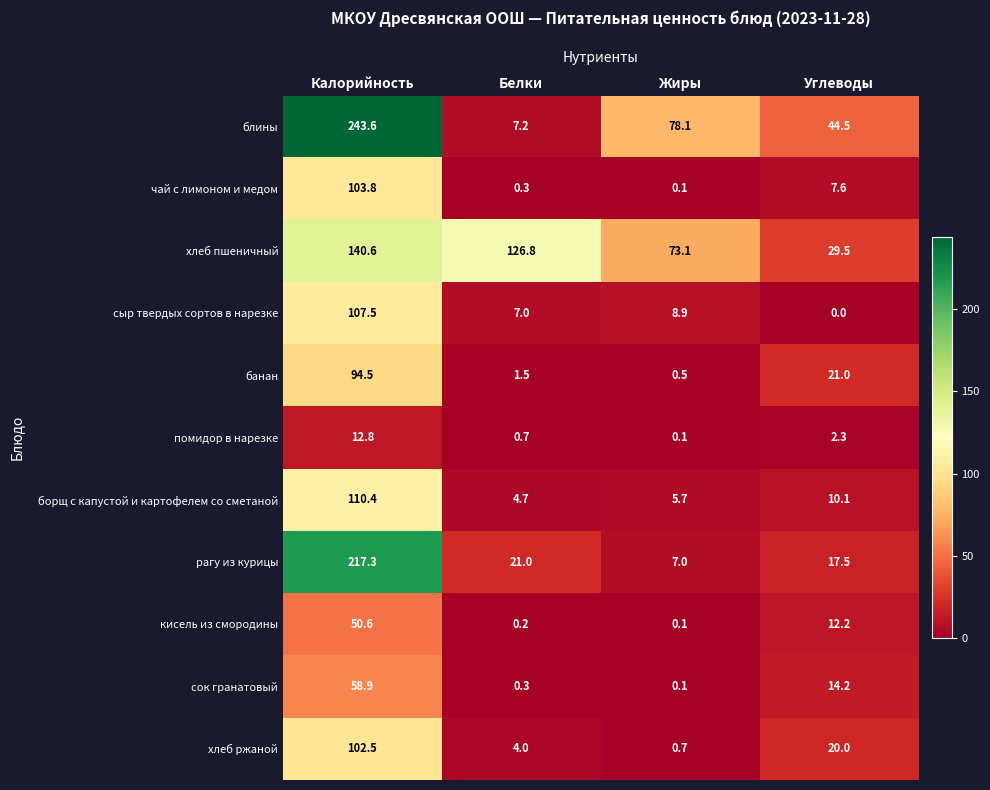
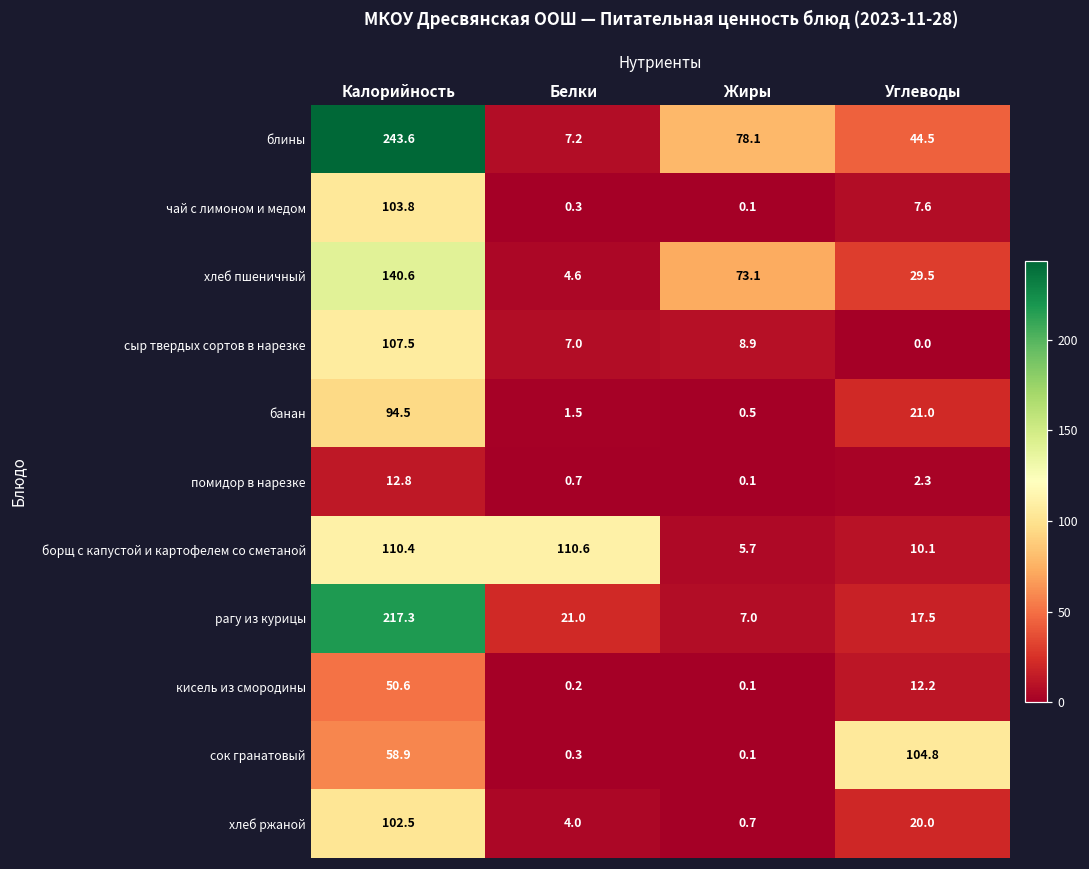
  {
    "блины": {
      "Калорийность": 243.6,
      "Белки": 7.2,
      "Жиры": 78.1,
      "Углеводы": 44.5
    },
    "чай с лимоном и медом": {
      "Калорийность": 103.8,
      "Белки": 0.3,
      "Жиры": 0.1,
      "Углеводы": 7.6
    },
    "хлеб пшеничный": {
      "Калорийность": 140.6,
-     "Белки": 126.8,
+     "Белки": 4.6,
      "Жиры": 73.1,
      "Углеводы": 29.5
    },
    "сыр твердых сортов в нарезке": {
      "Калорийность": 107.5,
      "Белки": 7.0,
      "Жиры": 8.9,
      "Углеводы": 0.0
    },
    "банан": {
      "Калорийность": 94.5,
      "Белки": 1.5,
      "Жиры": 0.5,
      "Углеводы": 21.0
    },
    "помидор в нарезке": {
      "Калорийность": 12.8,
      "Белки": 0.7,
      "Жиры": 0.1,
      "Углеводы": 2.3
    },
    "борщ с капустой и картофелем со сметаной": {
      "Калорийность": 110.4,
-     "Белки": 4.7,
+     "Белки": 110.6,
      "Жиры": 5.7,
      "Углеводы": 10.1
    },
    "рагу из курицы": {
      "Калорийность": 217.3,
      "Белки": 21.0,
      "Жиры": 7.0,
      "Углеводы": 17.5
    },
    "кисель из смородины": {
      "Калорийность": 50.6,
      "Белки": 0.2,
      "Жиры": 0.1,
      "Углеводы": 12.2
    },
    "сок гранатовый": {
      "Калорийность": 58.9,
      "Белки": 0.3,
      "Жиры": 0.1,
-     "Углеводы": 14.2
+     "Углеводы": 104.8
    },
    "хлеб ржаной": {
      "Калорийность": 102.5,
      "Белки": 4.0,
      "Жиры": 0.7,
      "Углеводы": 20.0
    }
  }
